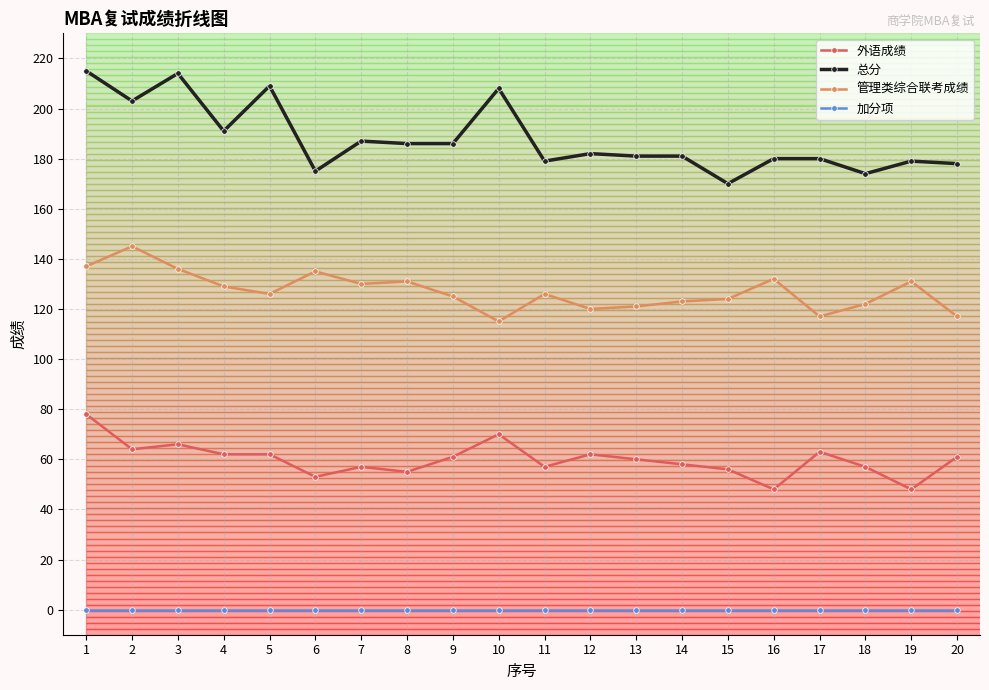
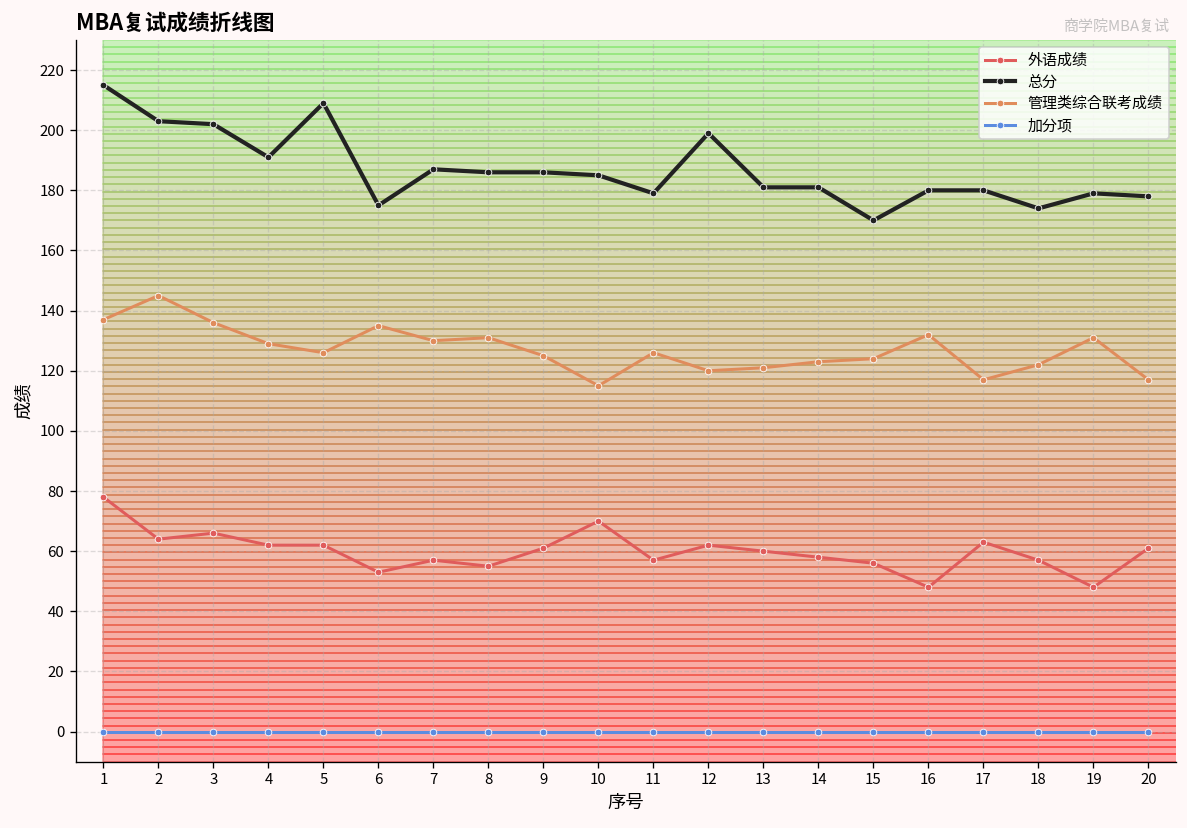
  {
    "总分": {
      "1": 215,
      "2": 203,
-     "3": 214,
+     "3": 202,
      "4": 191,
      "5": 209,
      "6": 175,
      "7": 187,
      "8": 186,
      "9": 186,
-     "10": 208,
+     "10": 185,
      "11": 179,
-     "12": 182,
+     "12": 199,
      "13": 181,
      "14": 181,
      "15": 170,
      "16": 180,
      "17": 180,
      "18": 174,
      "19": 179,
      "20": 178
    },
    "加分项": {
      "1": 0,
      "2": 0,
      "3": 0,
      "4": 0,
      "5": 0,
      "6": 0,
      "7": 0,
      "8": 0,
      "9": 0,
      "10": 0,
      "11": 0,
      "12": 0,
      "13": 0,
      "14": 0,
      "15": 0,
      "16": 0,
      "17": 0,
      "18": 0,
      "19": 0,
      "20": 0
    }
  }
